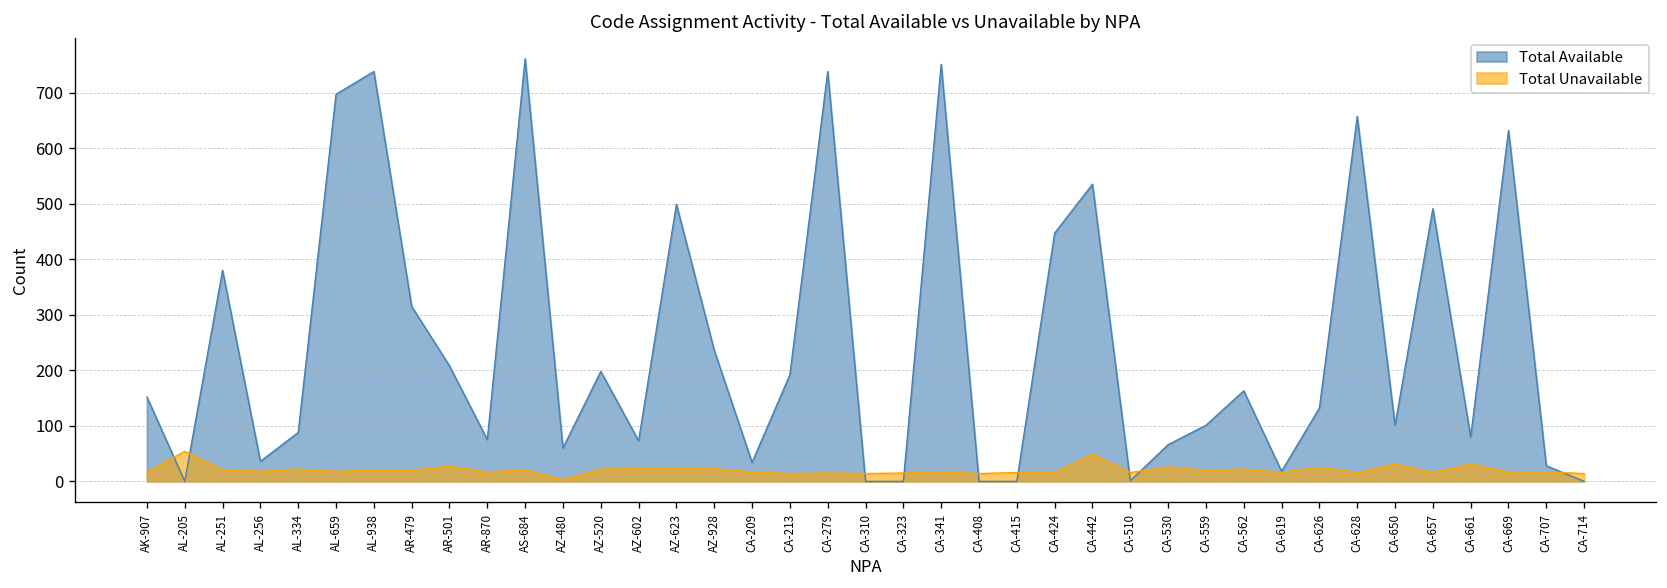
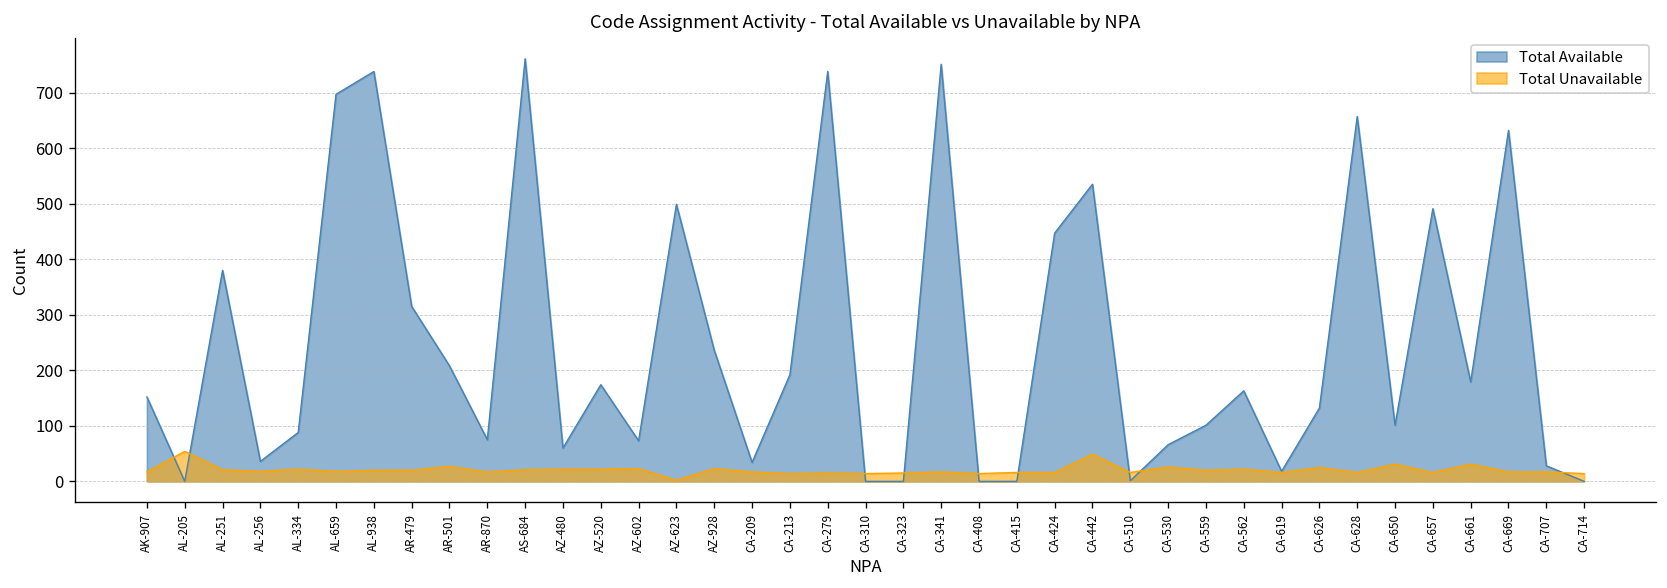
  {
    "Total Available": {
      "AK-907": 150,
      "AL-205": 0,
      "AL-251": 380,
      "AL-256": 40,
      "AL-334": 90,
      "AL-659": 700,
      "AL-938": 740,
      "AR-479": 320,
      "AR-501": 210,
      "AR-870": 80,
      "AS-684": 760,
      "AZ-480": 60,
-     "AZ-520": 200,
+     "AZ-520": 170,
      "AZ-602": 70,
      "AZ-623": 500,
      "AZ-928": 240,
      "CA-209": 30,
      "CA-213": 190,
      "CA-279": 740,
      "CA-310": 0,
      "CA-323": 0,
      "CA-341": 750,
      "CA-408": 0,
      "CA-415": 0,
      "CA-424": 450,
      "CA-442": 540,
      "CA-510": 0,
      "CA-530": 70,
      "CA-559": 100,
      "CA-562": 160,
      "CA-626": 130,
      "CA-628": 660,
      "CA-650": 100,
      "CA-657": 490,
-     "CA-661": 80,
+     "CA-661": 180,
      "CA-669": 630,
      "CA-707": 30,
      "CA-714": 0
    },
    "Total Unavailable": {
      "AK-907": 20,
      "AL-205": 50,
      "AL-251": 20,
      "AL-256": 20,
      "AL-334": 20,
      "AL-659": 20,
      "AL-938": 20,
      "AR-479": 20,
      "AR-501": 30,
      "AR-870": 20,
      "AS-684": 20,
-     "AZ-480": 0,
+     "AZ-480": 20,
      "AZ-520": 20,
      "AZ-602": 20,
-     "AZ-623": 20,
+     "AZ-623": 0,
      "AZ-928": 20,
      "CA-209": 20,
      "CA-213": 10,
      "CA-279": 20,
      "CA-310": 10,
      "CA-323": 20,
      "CA-341": 20,
      "CA-408": 10,
      "CA-415": 20,
      "CA-424": 20,
      "CA-442": 50,
      "CA-510": 20,
      "CA-530": 30,
      "CA-559": 20,
      "CA-562": 20,
      "CA-626": 30,
      "CA-628": 20,
      "CA-650": 30,
      "CA-657": 20,
      "CA-661": 30,
      "CA-669": 20,
      "CA-707": 20,
      "CA-714": 10
    }
  }
